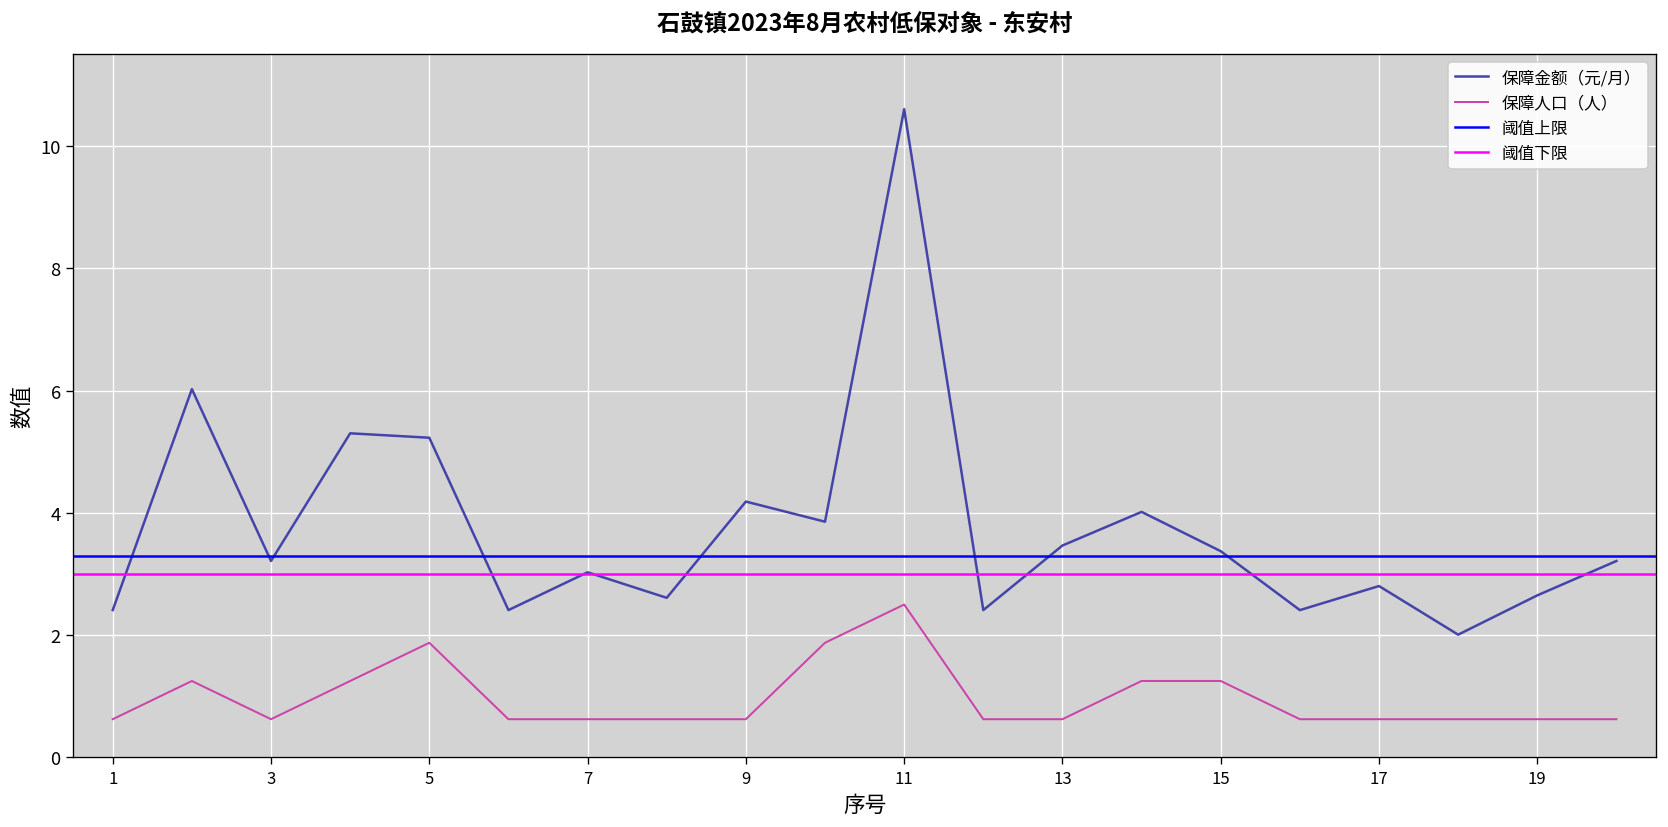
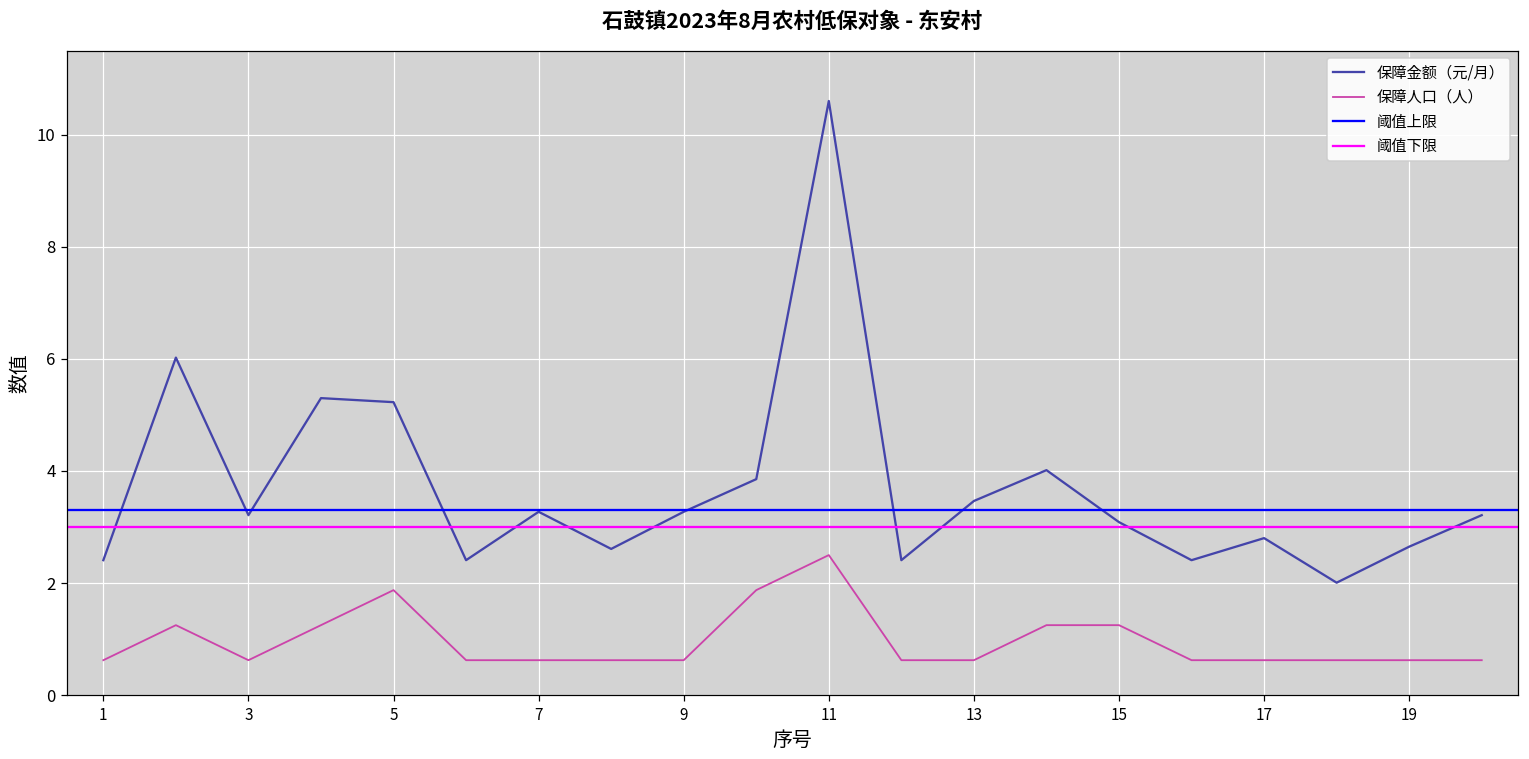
  {
    "保障金额（元/月）": {
      "1": 2.4,
      "3": 3.2,
      "5": 5.2,
-     "7": 3.0,
-     "9": 4.2,
+     "7": 3.3,
+     "9": 3.3,
      "11": 10.6,
      "13": 3.5,
-     "15": 3.4,
+     "15": 3.1,
      "17": 2.8,
      "19": 2.7
    },
    "保障人口（人）": {
      "1": 0.6,
      "3": 0.6,
      "5": 1.9,
      "7": 0.6,
      "9": 0.6,
      "11": 2.5,
      "13": 0.6,
      "15": 1.3,
      "17": 0.6,
      "19": 0.6
    }
  }
